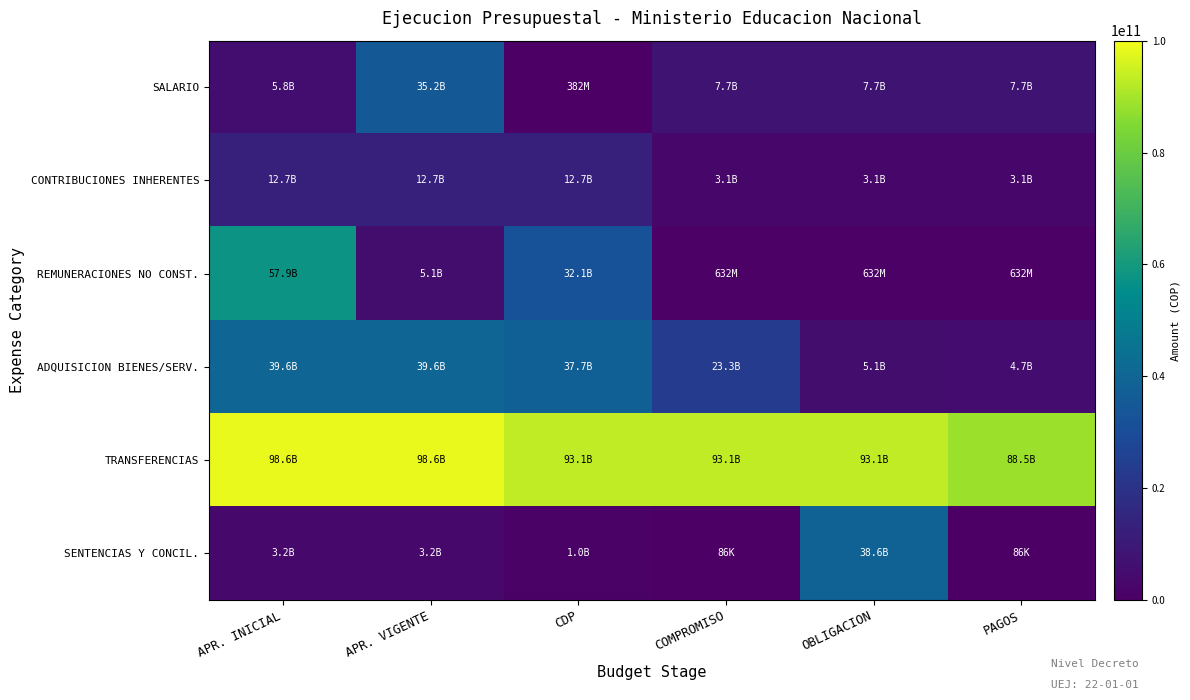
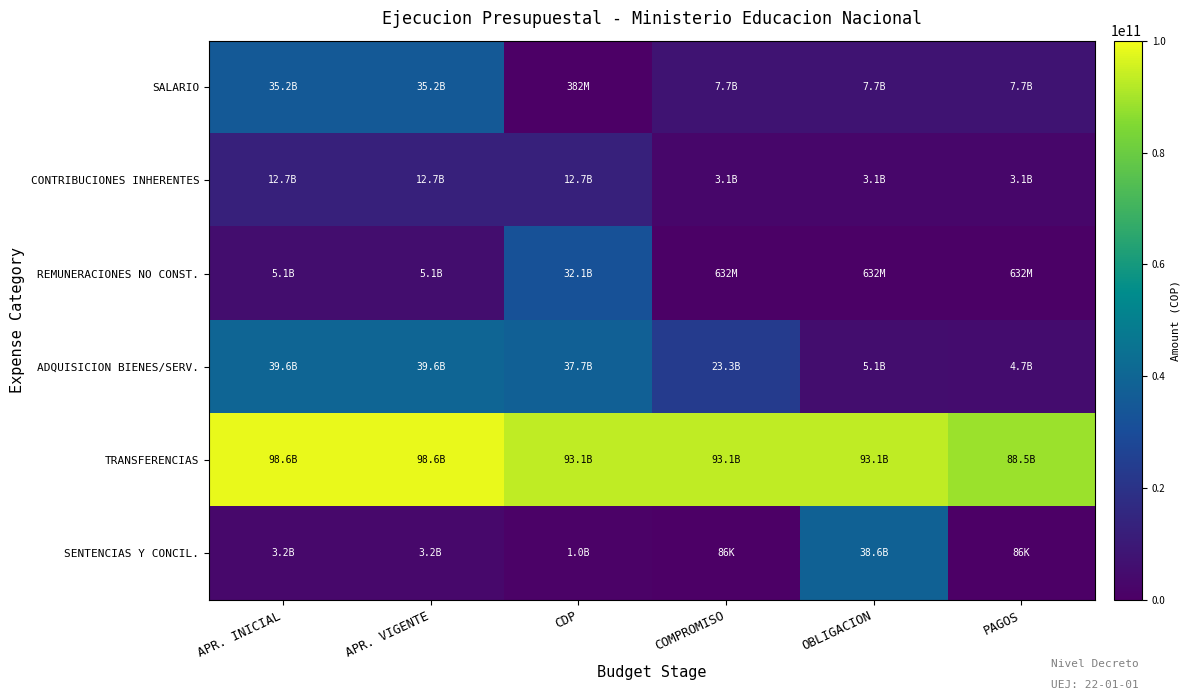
  {
    "SALARIO": {
-     "APR. INICIAL": "5.8B",
+     "APR. INICIAL": "35.2B",
      "APR. VIGENTE": "35.2B",
      "CDP": "382M",
      "COMPROMISO": "7.7B",
      "OBLIGACION": "7.7B",
      "PAGOS": "7.7B"
    },
    "CONTRIBUCIONES INHERENTES": {
      "APR. INICIAL": "12.7B",
      "APR. VIGENTE": "12.7B",
      "CDP": "12.7B",
      "COMPROMISO": "3.1B",
      "OBLIGACION": "3.1B",
      "PAGOS": "3.1B"
    },
    "REMUNERACIONES NO CONST.": {
-     "APR. INICIAL": "57.9B",
+     "APR. INICIAL": "5.1B",
      "APR. VIGENTE": "5.1B",
      "CDP": "32.1B",
      "COMPROMISO": "632M",
      "OBLIGACION": "632M",
      "PAGOS": "632M"
    },
    "ADQUISICION BIENES/SERV.": {
      "APR. INICIAL": "39.6B",
      "APR. VIGENTE": "39.6B",
      "CDP": "37.7B",
      "COMPROMISO": "23.3B",
      "OBLIGACION": "5.1B",
      "PAGOS": "4.7B"
    },
    "TRANSFERENCIAS": {
      "APR. INICIAL": "98.6B",
      "APR. VIGENTE": "98.6B",
      "CDP": "93.1B",
      "COMPROMISO": "93.1B",
      "OBLIGACION": "93.1B",
      "PAGOS": "88.5B"
    },
    "SENTENCIAS Y CONCIL.": {
      "APR. INICIAL": "3.2B",
      "APR. VIGENTE": "3.2B",
      "CDP": "1.0B",
      "COMPROMISO": "86K",
      "OBLIGACION": "38.6B",
      "PAGOS": "86K"
    }
  }
